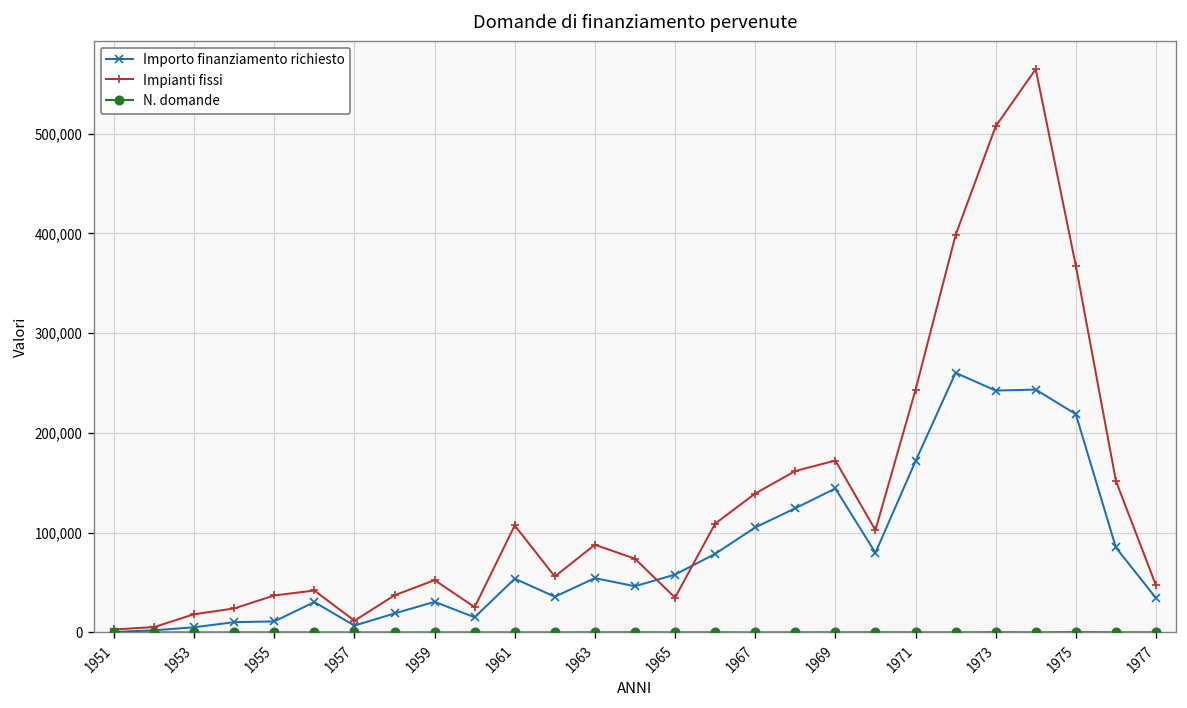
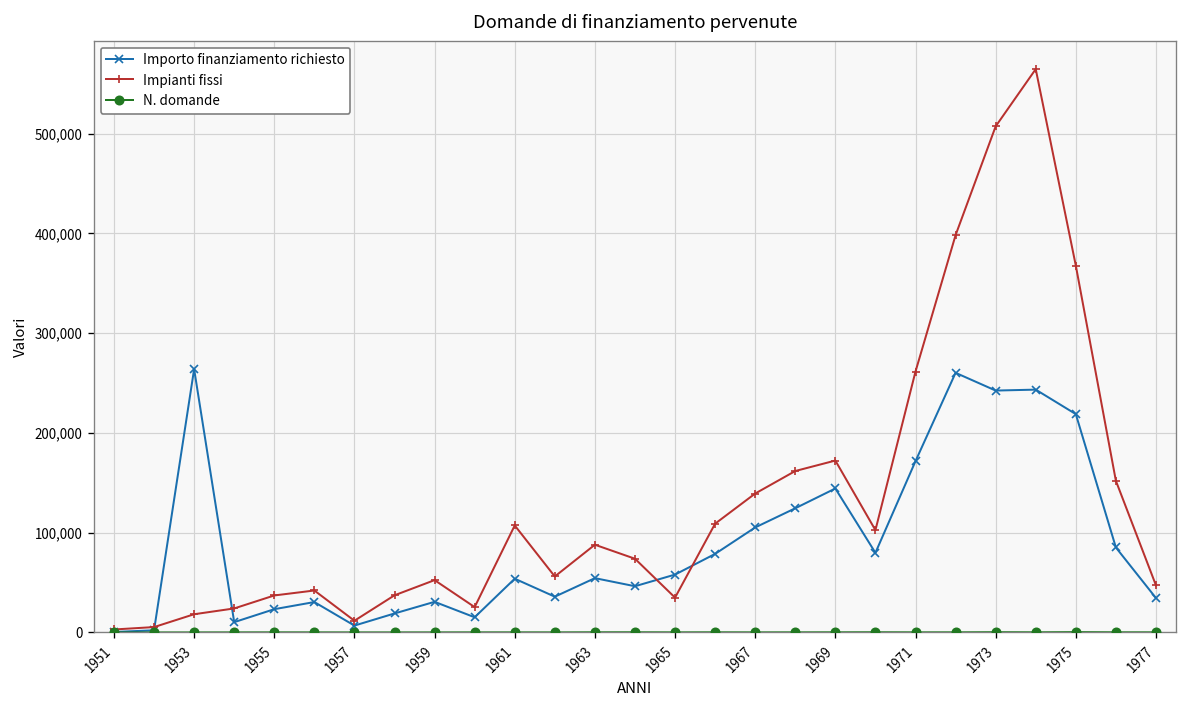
  {
    "Importo finanziamento richiesto": {
-     "1953": "10,000",
-     "1955": "10,000",
+     "1953": "260,000",
+     "1955": "20,000",
      "1957": "10,000",
      "1959": "30,000",
      "1961": "50,000",
      "1963": "50,000",
      "1965": "60,000",
      "1967": "110,000",
      "1969": "140,000",
      "1971": "170,000",
      "1973": "240,000",
      "1975": "220,000",
      "1977": "30,000"
    },
    "Impianti fissi": {
      "1953": "20,000",
      "1955": "40,000",
      "1957": "10,000",
      "1959": "50,000",
      "1961": "110,000",
      "1963": "90,000",
      "1965": "30,000",
      "1967": "140,000",
      "1969": "170,000",
-     "1971": "240,000",
+     "1971": "260,000",
      "1973": "510,000",
      "1975": "370,000",
      "1977": "50,000"
    },
    "N. domande": {
      "1953": "0",
      "1955": "0",
      "1957": "0",
      "1959": "0",
      "1961": "0",
      "1963": "0",
      "1965": "0",
      "1967": "0",
      "1969": "0",
      "1971": "0",
      "1973": "0",
      "1975": "0",
      "1977": "0"
    }
  }
